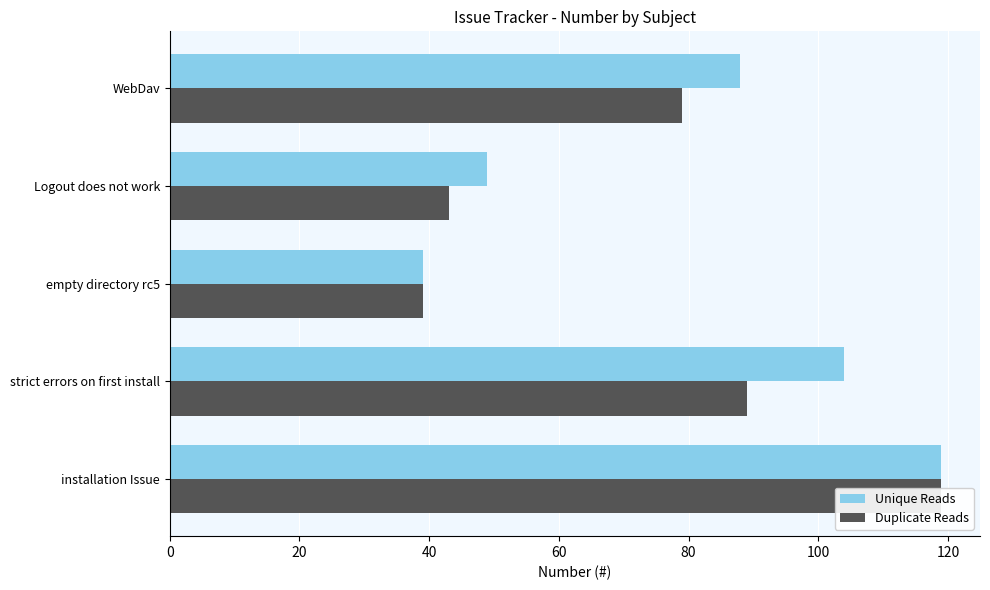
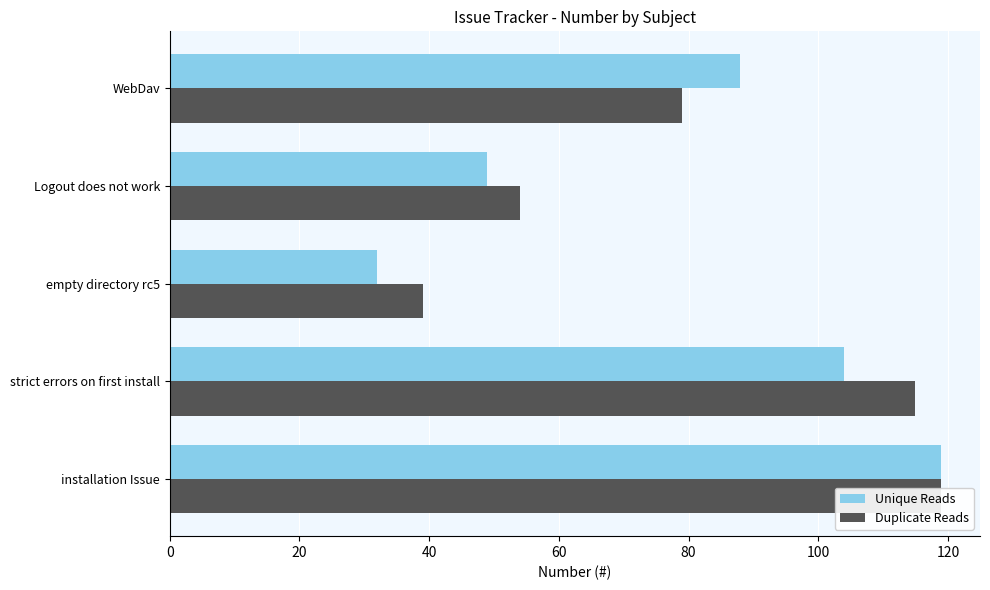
  {
    "Unique Reads": {
      "WebDav": 88,
      "Logout does not work": 49,
-     "empty directory rc5": 39,
+     "empty directory rc5": 32,
      "strict errors on first install": 104,
      "installation Issue": 119
    },
    "Duplicate Reads": {
      "WebDav": 79,
-     "Logout does not work": 43,
+     "Logout does not work": 54,
      "empty directory rc5": 39,
-     "strict errors on first install": 89
+     "strict errors on first install": 115
    }
  }
